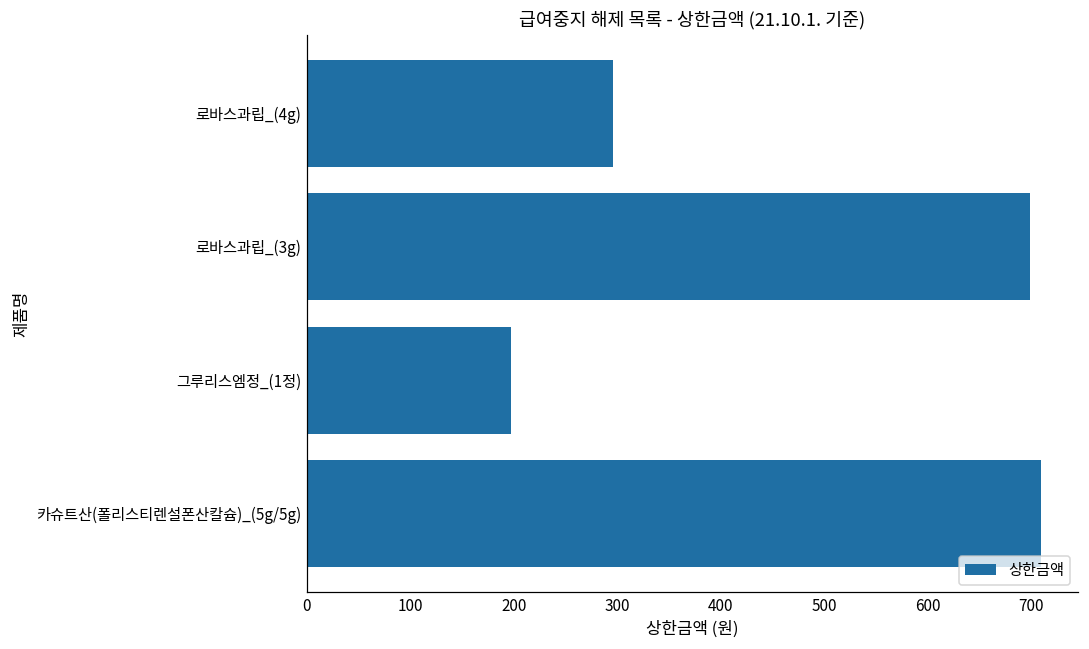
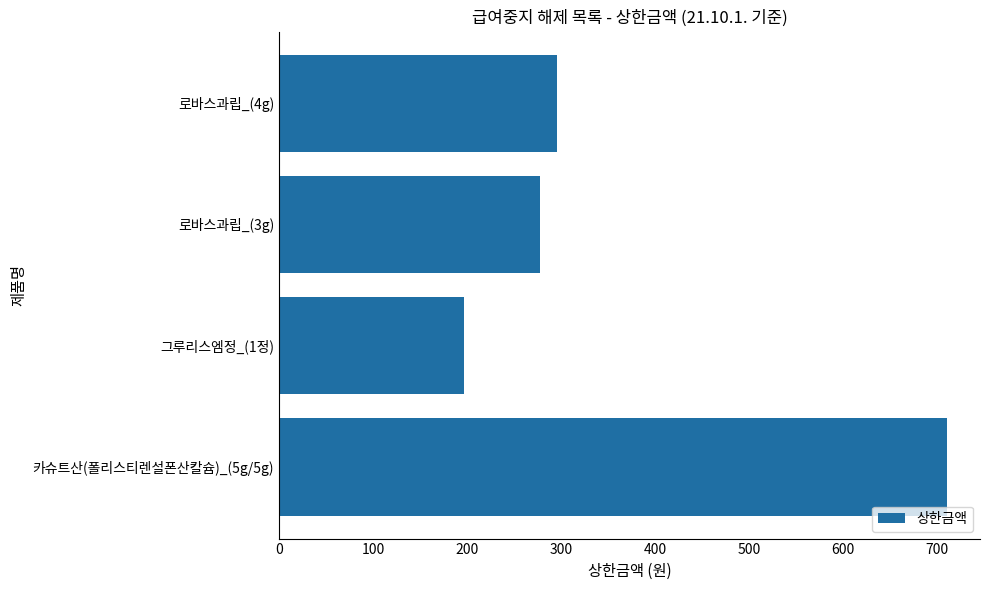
  {
    "로바스과립_(4g)": 300,
-   "로바스과립_(3g)": 700,
+   "로바스과립_(3g)": 280,
    "그루리스엠정_(1정)": 200,
    "카슈트산(폴리스티렌설폰산칼슘)_(5g/5g)": 710
  }
